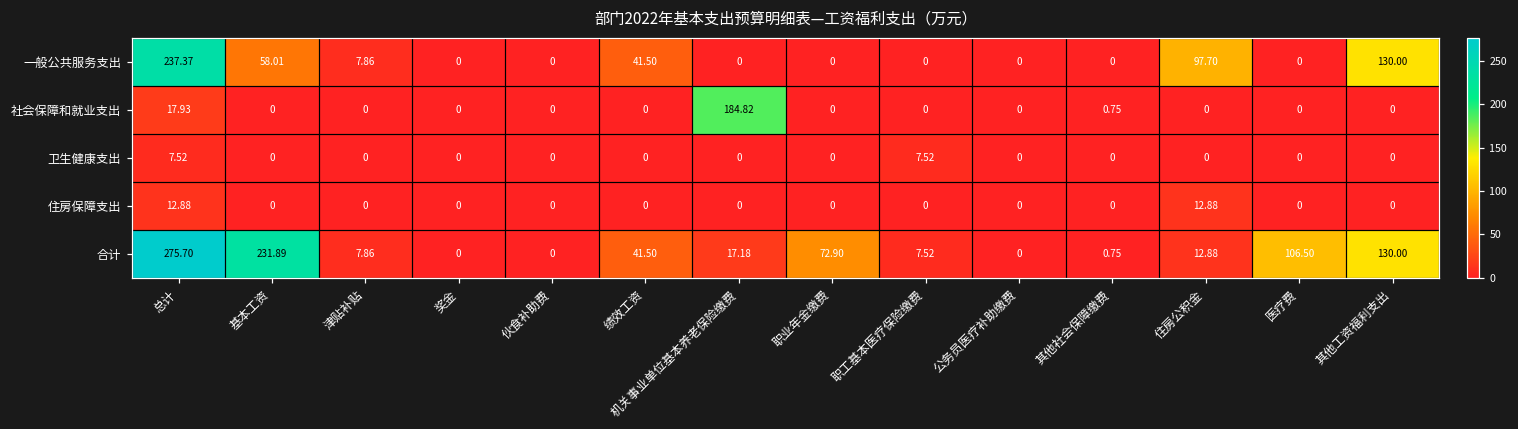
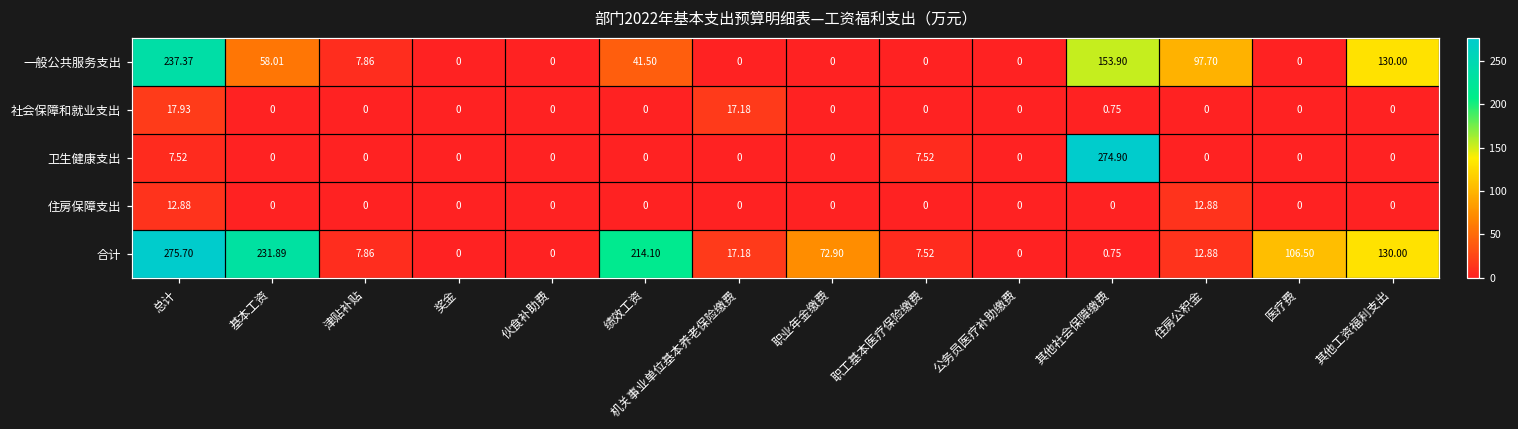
  {
    "一般公共服务支出": {
      "总计": 237.37,
      "基本工资": 58.01,
      "津贴补贴": 7.86,
      "奖金": 0,
      "伙食补助费": 0,
      "绩效工资": 41.50,
      "机关事业单位基本养老保险缴费": 0,
      "职业年金缴费": 0,
      "职工基本医疗保险缴费": 0,
      "公务员医疗补助缴费": 0,
-     "其他社会保障缴费": 0,
+     "其他社会保障缴费": 153.90,
      "住房公积金": 97.70,
      "医疗费": 0,
      "其他工资福利支出": 130.00
    },
    "社会保障和就业支出": {
      "总计": 17.93,
      "基本工资": 0,
      "津贴补贴": 0,
      "奖金": 0,
      "伙食补助费": 0,
      "绩效工资": 0,
-     "机关事业单位基本养老保险缴费": 184.82,
+     "机关事业单位基本养老保险缴费": 17.18,
      "职业年金缴费": 0,
      "职工基本医疗保险缴费": 0,
      "公务员医疗补助缴费": 0,
      "其他社会保障缴费": 0.75,
      "住房公积金": 0,
      "医疗费": 0,
      "其他工资福利支出": 0
    },
    "卫生健康支出": {
      "总计": 7.52,
      "基本工资": 0,
      "津贴补贴": 0,
      "奖金": 0,
      "伙食补助费": 0,
      "绩效工资": 0,
      "机关事业单位基本养老保险缴费": 0,
      "职业年金缴费": 0,
      "职工基本医疗保险缴费": 7.52,
      "公务员医疗补助缴费": 0,
-     "其他社会保障缴费": 0,
+     "其他社会保障缴费": 274.90,
      "住房公积金": 0,
      "医疗费": 0,
      "其他工资福利支出": 0
    },
    "住房保障支出": {
      "总计": 12.88,
      "基本工资": 0,
      "津贴补贴": 0,
      "奖金": 0,
      "伙食补助费": 0,
      "绩效工资": 0,
      "机关事业单位基本养老保险缴费": 0,
      "职业年金缴费": 0,
      "职工基本医疗保险缴费": 0,
      "公务员医疗补助缴费": 0,
      "其他社会保障缴费": 0,
      "住房公积金": 12.88,
      "医疗费": 0,
      "其他工资福利支出": 0
    },
    "合计": {
      "总计": 275.70,
      "基本工资": 231.89,
      "津贴补贴": 7.86,
      "奖金": 0,
      "伙食补助费": 0,
-     "绩效工资": 41.50,
+     "绩效工资": 214.10,
      "机关事业单位基本养老保险缴费": 17.18,
      "职业年金缴费": 72.90,
      "职工基本医疗保险缴费": 7.52,
      "公务员医疗补助缴费": 0,
      "其他社会保障缴费": 0.75,
      "住房公积金": 12.88,
      "医疗费": 106.50,
      "其他工资福利支出": 130.00
    }
  }
